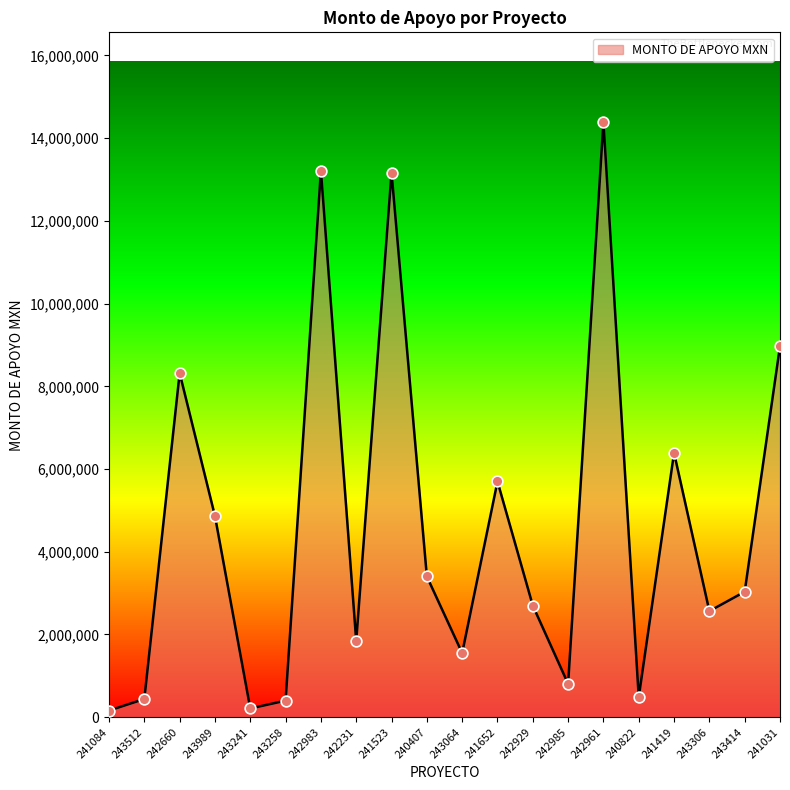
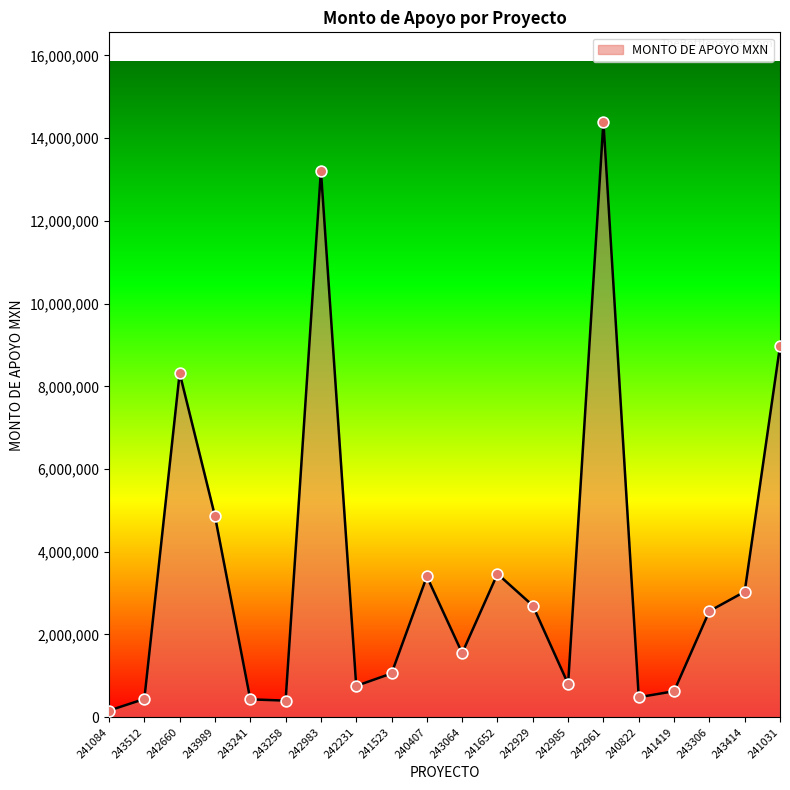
  {
    "241084": "200,000",
    "243512": "400,000",
    "242660": "8,300,000",
    "243989": "4,900,000",
-   "243241": "200,000",
+   "243241": "400,000",
    "243258": "400,000",
    "242983": "13,200,000",
-   "242231": "1,800,000",
-   "241523": "13,200,000",
+   "242231": "800,000",
+   "241523": "1,100,000",
    "240407": "3,400,000",
    "243064": "1,500,000",
-   "241652": "5,700,000",
+   "241652": "3,500,000",
    "242929": "2,700,000",
    "242985": "800,000",
    "242961": "14,400,000",
    "240822": "500,000",
-   "241419": "6,400,000",
+   "241419": "600,000",
    "243306": "2,600,000",
    "243414": "3,000,000",
    "241031": "9,000,000"
  }
